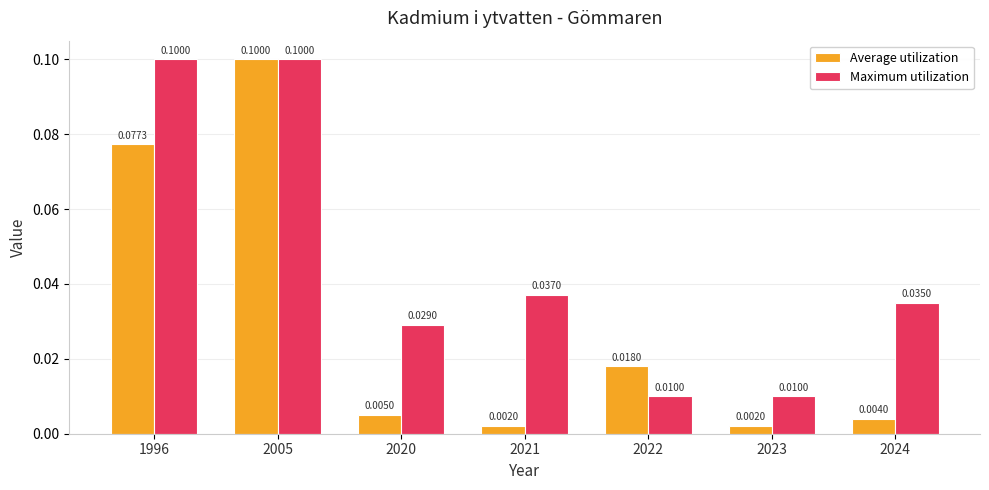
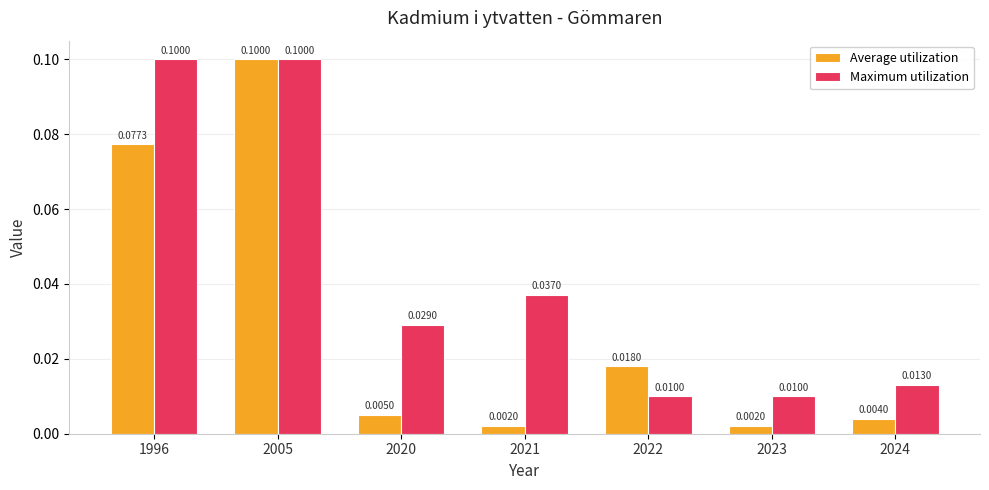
  {
    "Average utilization": {
      "1996": 0.0773,
      "2005": 0.1000,
      "2020": 0.0050,
      "2021": 0.0020,
      "2022": 0.0180,
      "2023": 0.0020,
      "2024": 0.0040
    },
    "Maximum utilization": {
      "1996": 0.1000,
      "2005": 0.1000,
      "2020": 0.0290,
      "2021": 0.0370,
      "2022": 0.0100,
      "2023": 0.0100,
-     "2024": 0.0350
+     "2024": 0.0130
    }
  }
